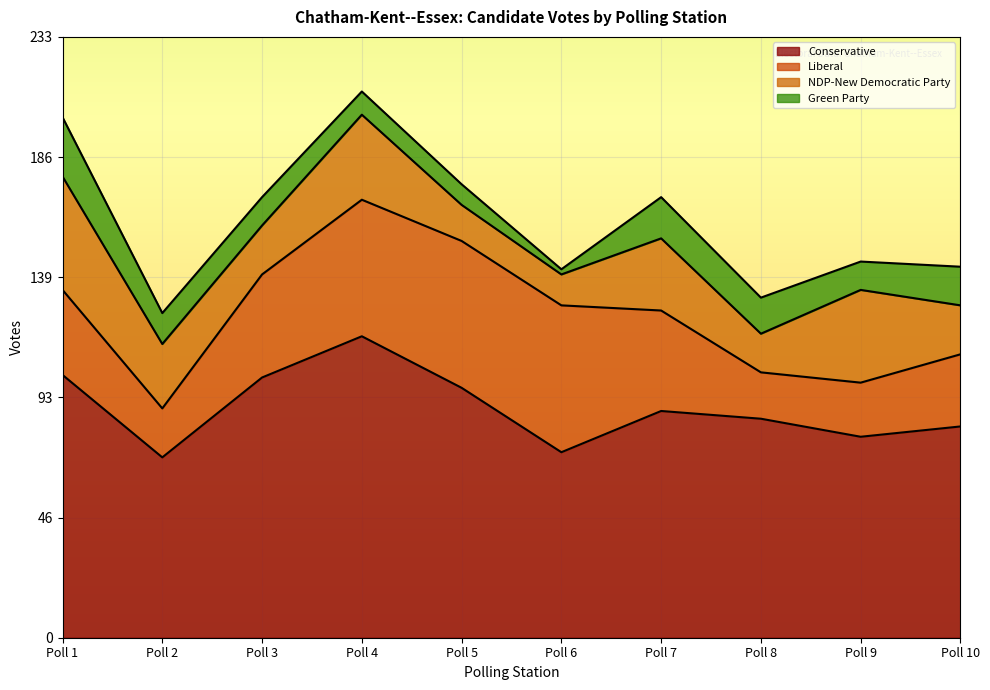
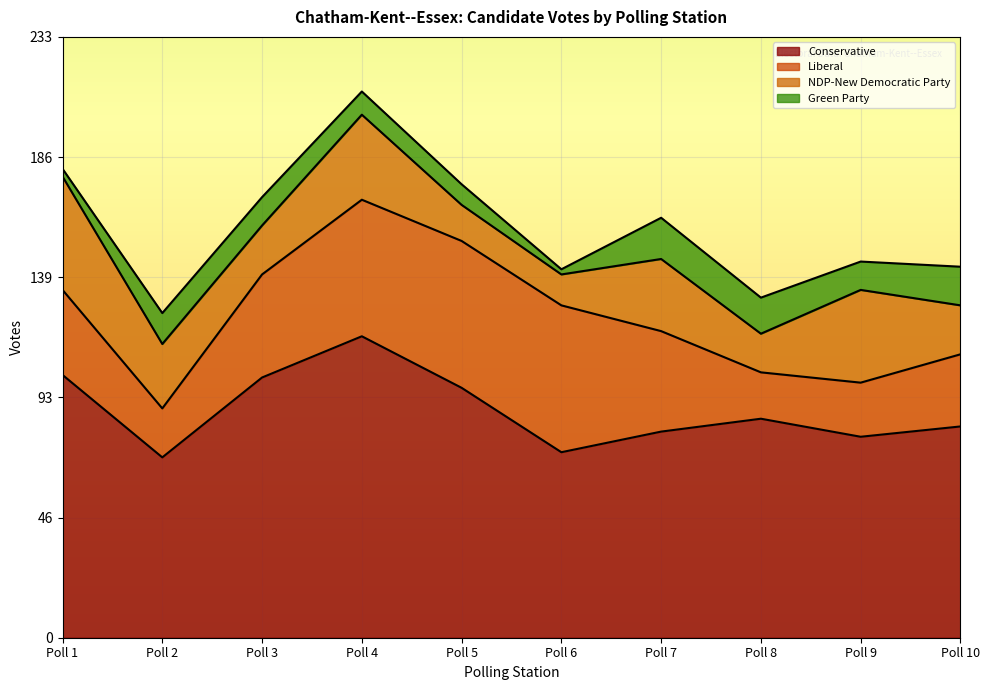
  {
    "Conservative": {
      "Poll 1": 102,
      "Poll 2": 70,
      "Poll 3": 101,
      "Poll 4": 117,
      "Poll 5": 97,
      "Poll 6": 72,
-     "Poll 7": 88,
+     "Poll 7": 80,
      "Poll 8": 85,
      "Poll 9": 78,
      "Poll 10": 82
    },
    "Green Party": {
-     "Poll 1": 23,
+     "Poll 1": 3,
      "Poll 2": 12,
      "Poll 3": 11,
      "Poll 4": 9,
      "Poll 5": 8,
      "Poll 6": 2,
      "Poll 7": 16,
      "Poll 8": 14,
      "Poll 9": 11,
      "Poll 10": 15
    }
  }
